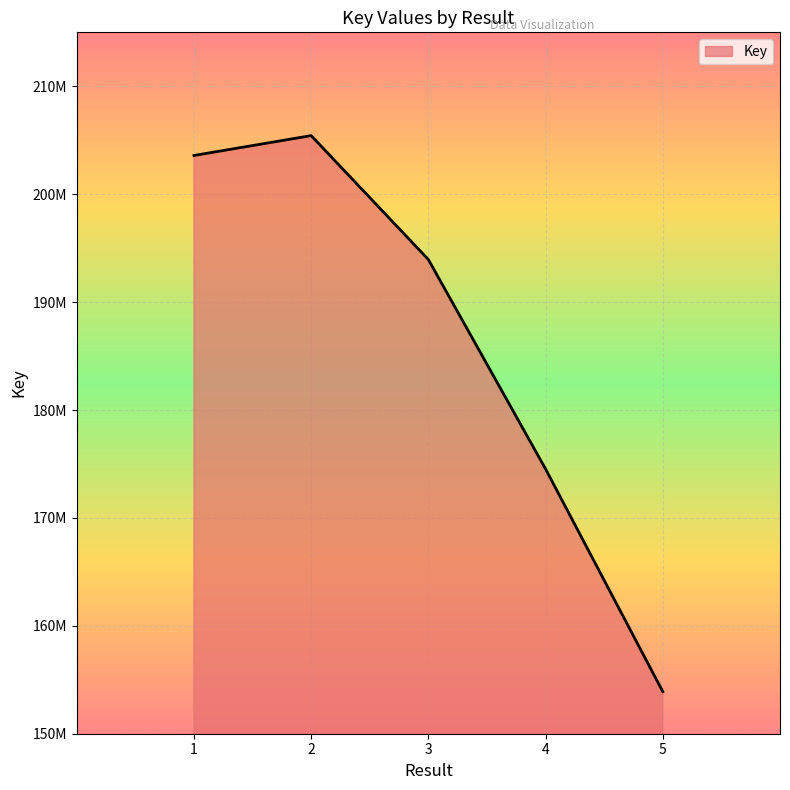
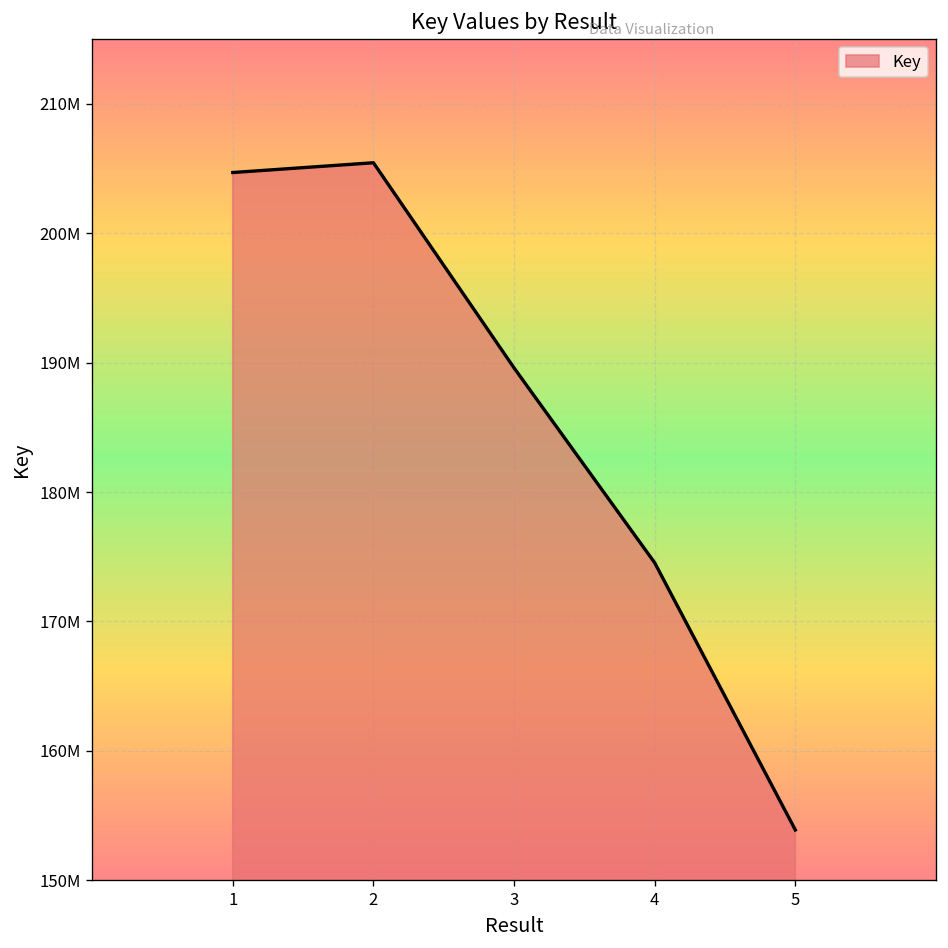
  {
-   "1": 203600000,
+   "1": 204700000,
    "2": 205400000,
-   "3": 193900000,
+   "3": 189600000,
    "4": 174500000,
    "5": 153900000
  }
